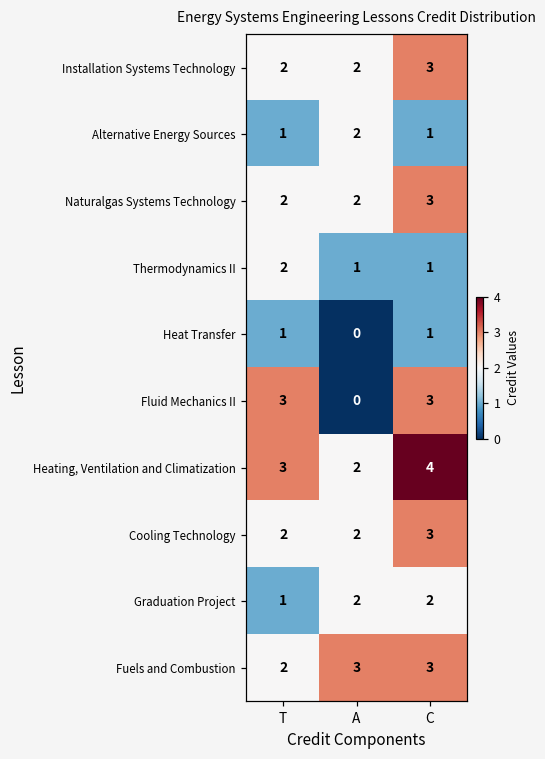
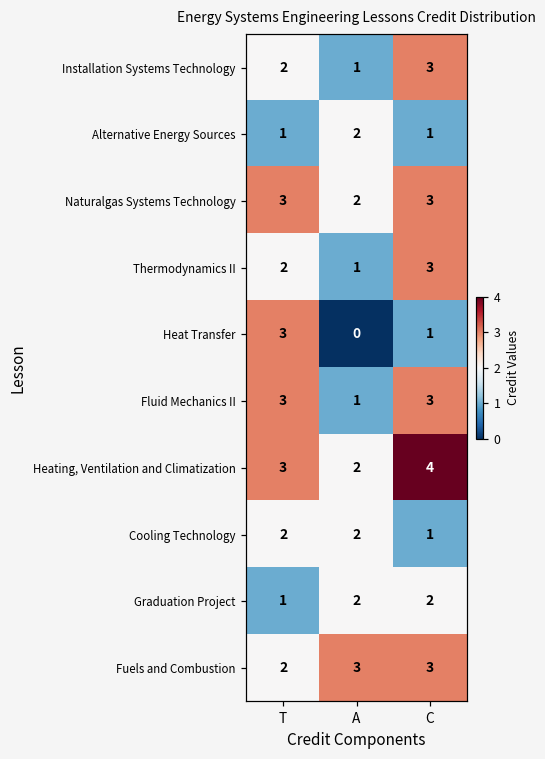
  {
    "Installation Systems Technology": {
      "T": 2,
-     "A": 2,
+     "A": 1,
      "C": 3
    },
    "Alternative Energy Sources": {
      "T": 1,
      "A": 2,
      "C": 1
    },
    "Naturalgas Systems Technology": {
-     "T": 2,
+     "T": 3,
      "A": 2,
      "C": 3
    },
    "Thermodynamics II": {
      "T": 2,
      "A": 1,
-     "C": 1
+     "C": 3
    },
    "Heat Transfer": {
-     "T": 1,
+     "T": 3,
      "A": 0,
      "C": 1
    },
    "Fluid Mechanics II": {
      "T": 3,
-     "A": 0,
+     "A": 1,
      "C": 3
    },
    "Heating, Ventilation and Climatization": {
      "T": 3,
      "A": 2,
      "C": 4
    },
    "Cooling Technology": {
      "T": 2,
      "A": 2,
-     "C": 3
+     "C": 1
    },
    "Graduation Project": {
      "T": 1,
      "A": 2,
      "C": 2
    },
    "Fuels and Combustion": {
      "T": 2,
      "A": 3,
      "C": 3
    }
  }
